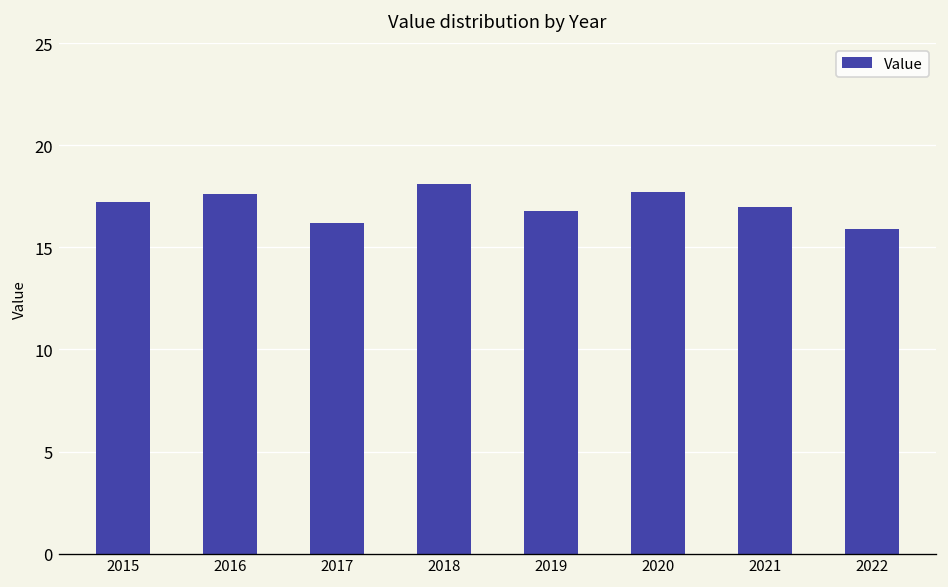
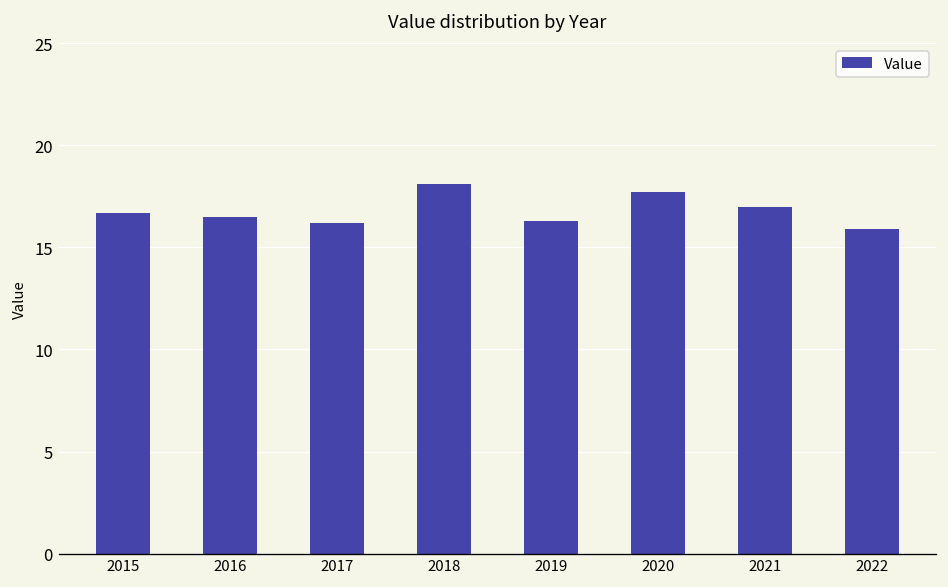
  {
-   "2015": 17.2,
-   "2016": 17.6,
+   "2015": 16.7,
+   "2016": 16.5,
    "2017": 16.2,
    "2018": 18.1,
-   "2019": 16.8,
+   "2019": 16.3,
    "2020": 17.7,
    "2021": 17.0,
    "2022": 15.9
  }
